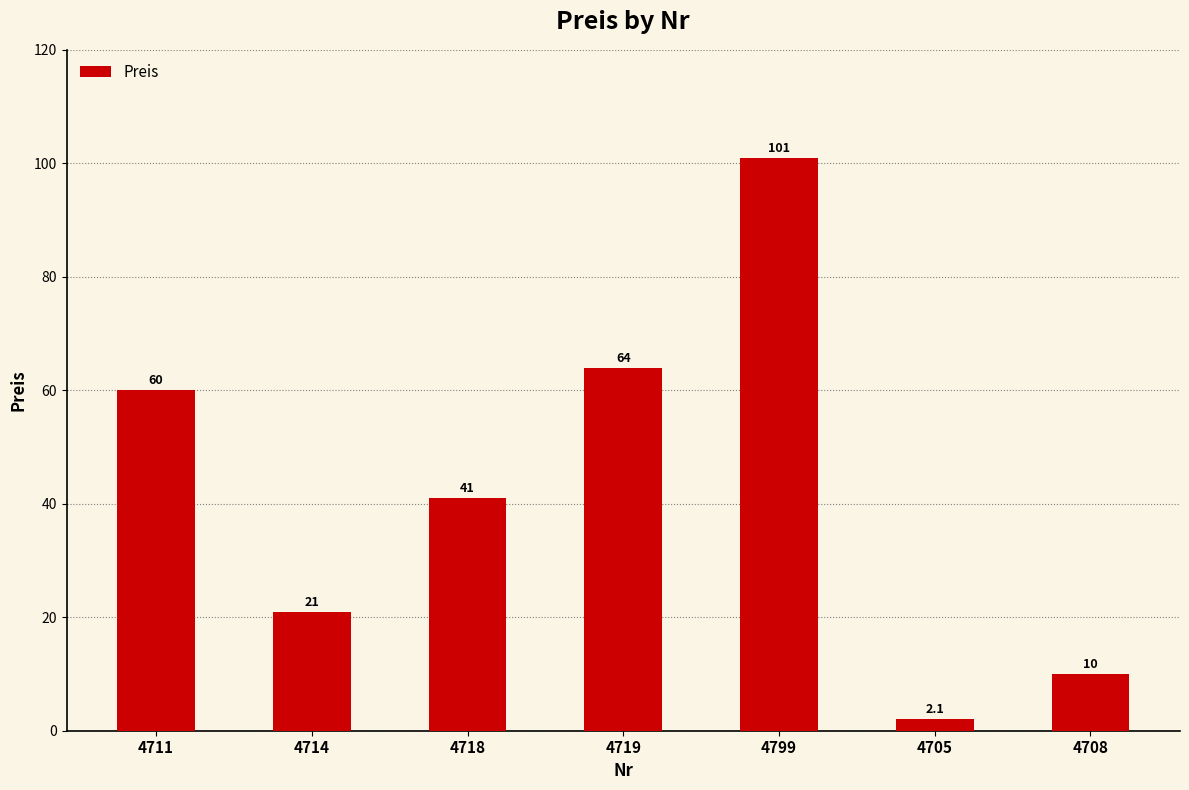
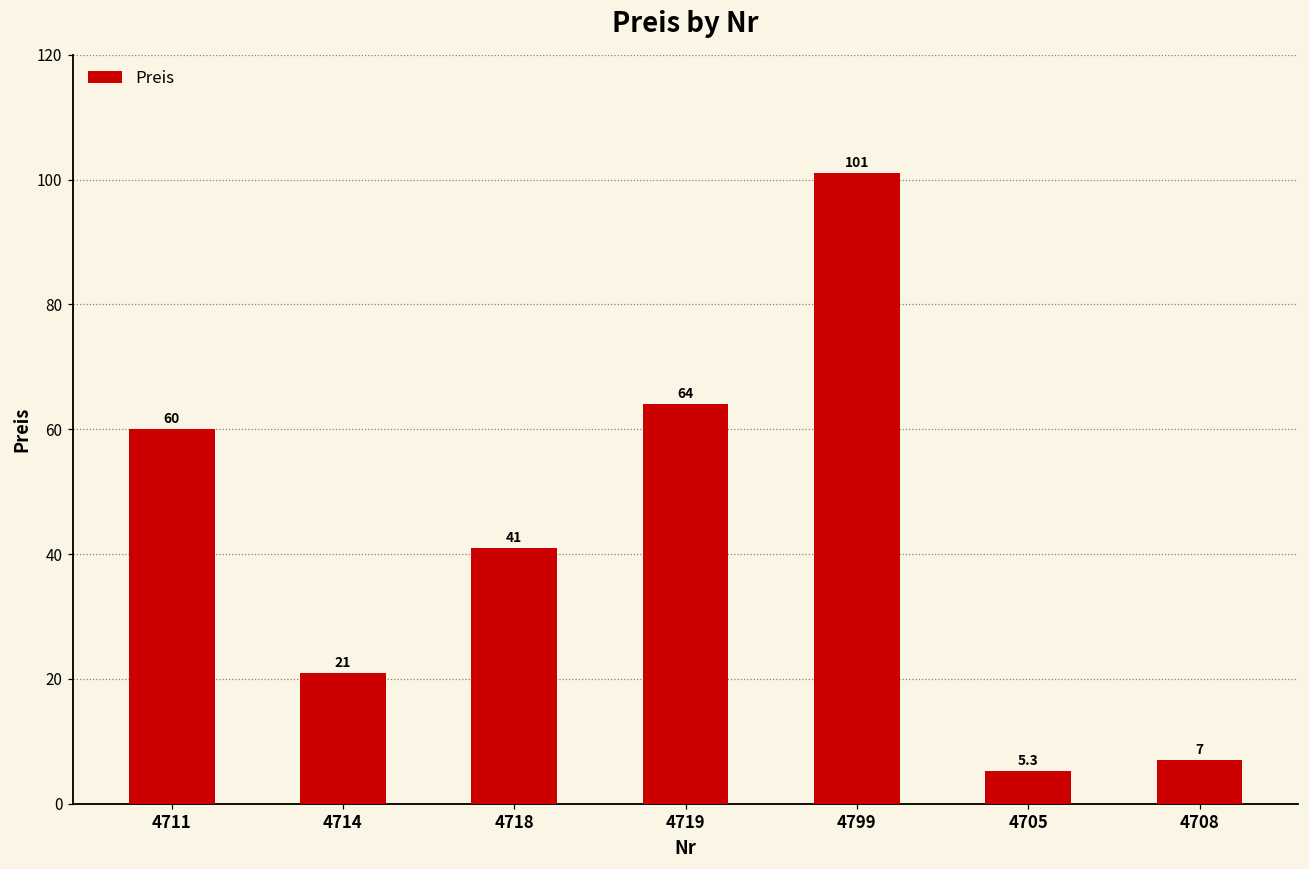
  {
    "4711": 60,
    "4714": 21,
    "4718": 41,
    "4719": 64,
    "4799": 101,
-   "4705": 2.1,
-   "4708": 10
+   "4705": 5.3,
+   "4708": 7
  }
